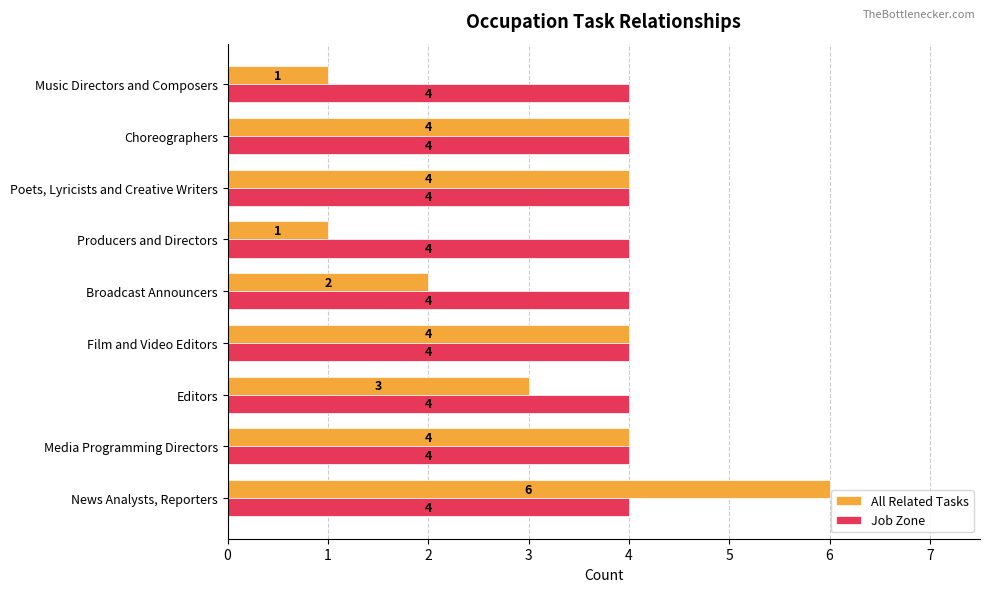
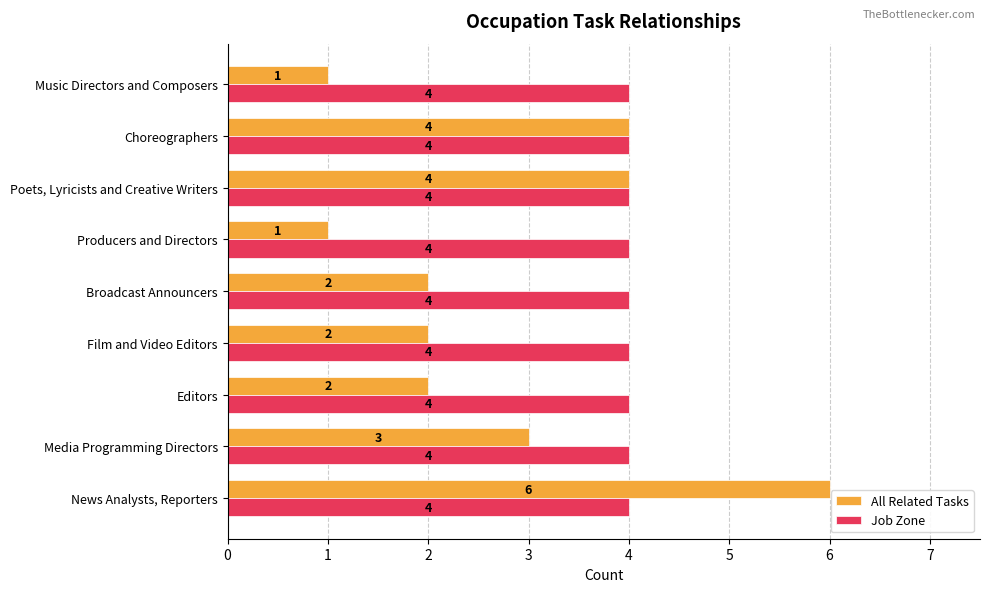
  {
    "All Related Tasks": {
      "Music Directors and Composers": 1,
      "Choreographers": 4,
      "Poets, Lyricists and Creative Writers": 4,
      "Producers and Directors": 1,
      "Broadcast Announcers": 2,
-     "Film and Video Editors": 4,
-     "Editors": 3,
-     "Media Programming Directors": 4,
+     "Film and Video Editors": 2,
+     "Editors": 2,
+     "Media Programming Directors": 3,
      "News Analysts, Reporters": 6
    },
    "Job Zone": {
      "Music Directors and Composers": 4,
      "Choreographers": 4,
      "Poets, Lyricists and Creative Writers": 4,
      "Producers and Directors": 4,
      "Broadcast Announcers": 4,
      "Film and Video Editors": 4,
      "Editors": 4,
      "Media Programming Directors": 4,
      "News Analysts, Reporters": 4
    }
  }
